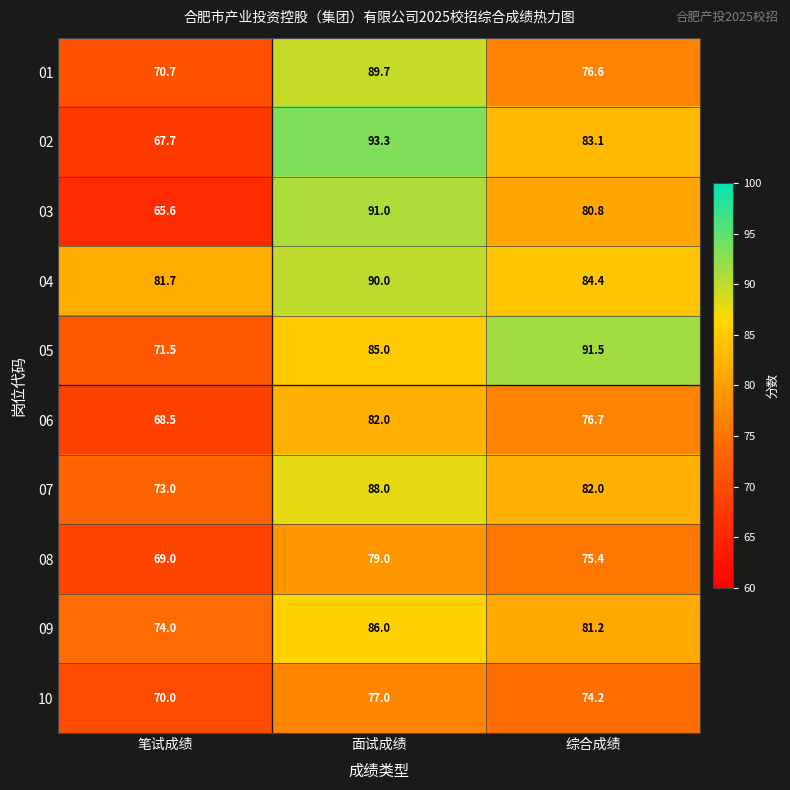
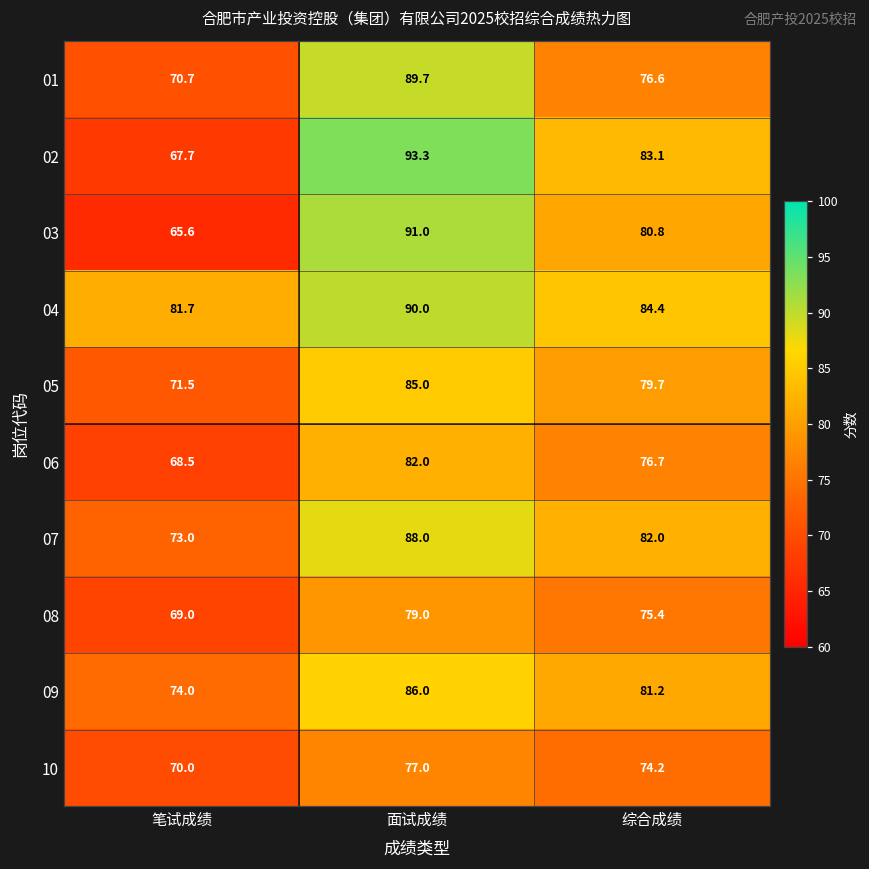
  {
    "01": {
      "笔试成绩": 70.7,
      "面试成绩": 89.7,
      "综合成绩": 76.6
    },
    "02": {
      "笔试成绩": 67.7,
      "面试成绩": 93.3,
      "综合成绩": 83.1
    },
    "03": {
      "笔试成绩": 65.6,
      "面试成绩": 91.0,
      "综合成绩": 80.8
    },
    "04": {
      "笔试成绩": 81.7,
      "面试成绩": 90.0,
      "综合成绩": 84.4
    },
    "05": {
      "笔试成绩": 71.5,
      "面试成绩": 85.0,
-     "综合成绩": 91.5
+     "综合成绩": 79.7
    },
    "06": {
      "笔试成绩": 68.5,
      "面试成绩": 82.0,
      "综合成绩": 76.7
    },
    "07": {
      "笔试成绩": 73.0,
      "面试成绩": 88.0,
      "综合成绩": 82.0
    },
    "08": {
      "笔试成绩": 69.0,
      "面试成绩": 79.0,
      "综合成绩": 75.4
    },
    "09": {
      "笔试成绩": 74.0,
      "面试成绩": 86.0,
      "综合成绩": 81.2
    },
    "10": {
      "笔试成绩": 70.0,
      "面试成绩": 77.0,
      "综合成绩": 74.2
    }
  }
